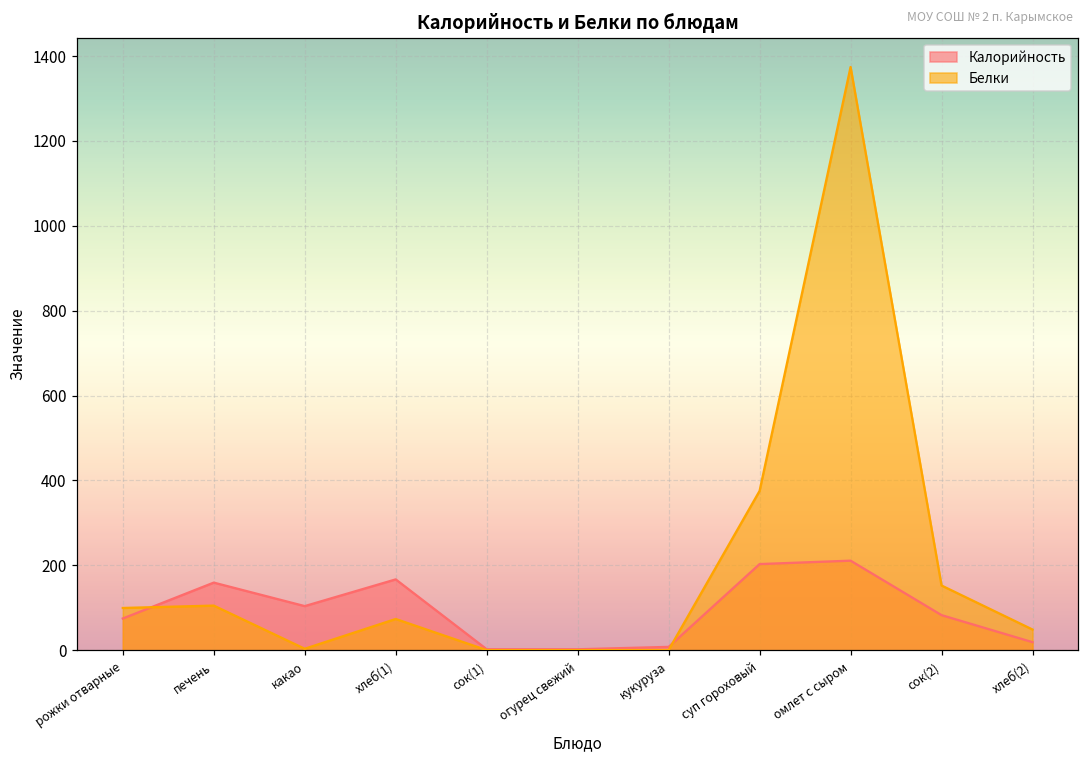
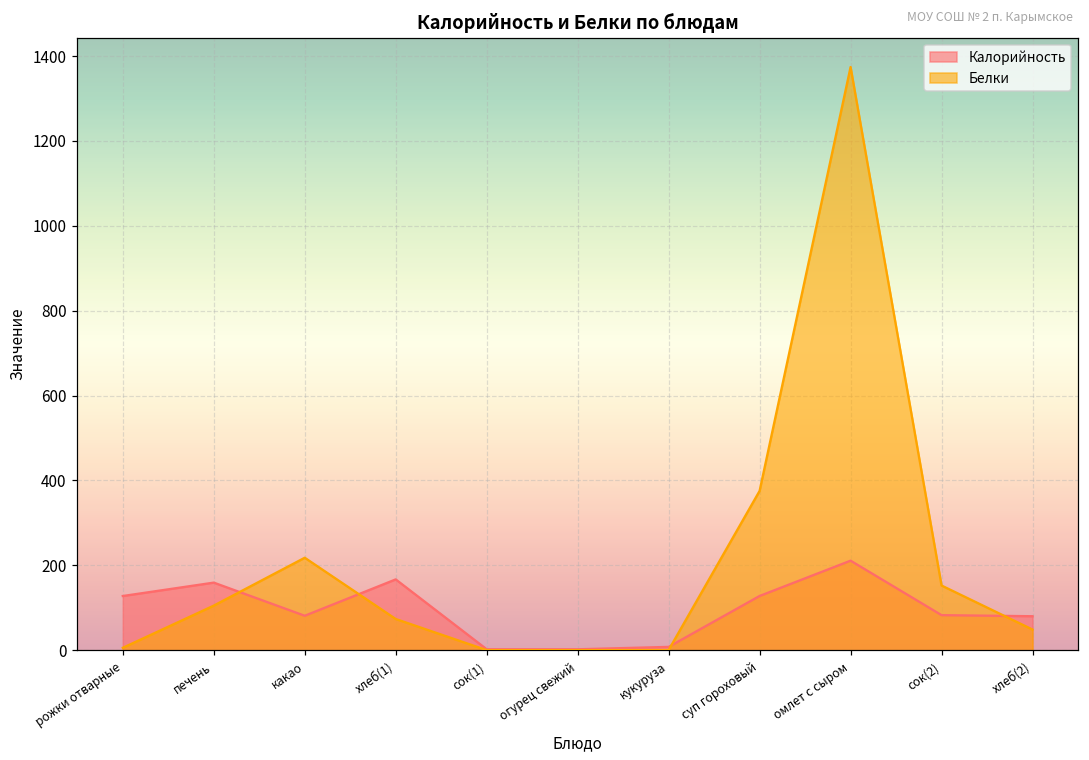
  {
    "Калорийность": {
-     "рожки отварные": 70,
+     "рожки отварные": 130,
      "печень": 160,
-     "какао": 100,
+     "какао": 80,
      "хлеб(1)": 170,
      "кукуруза": 10,
-     "суп гороховый": 200,
+     "суп гороховый": 130,
      "омлет с сыром": 210,
      "сок(2)": 80,
-     "хлеб(2)": 20
+     "хлеб(2)": 80
    },
    "Белки": {
-     "рожки отварные": 100,
+     "рожки отварные": 10,
      "печень": 110,
-     "какао": 0,
+     "какао": 220,
      "хлеб(1)": 70,
      "кукуруза": 0,
      "суп гороховый": 380,
      "омлет с сыром": 1370,
      "сок(2)": 150,
      "хлеб(2)": 50
    }
  }
